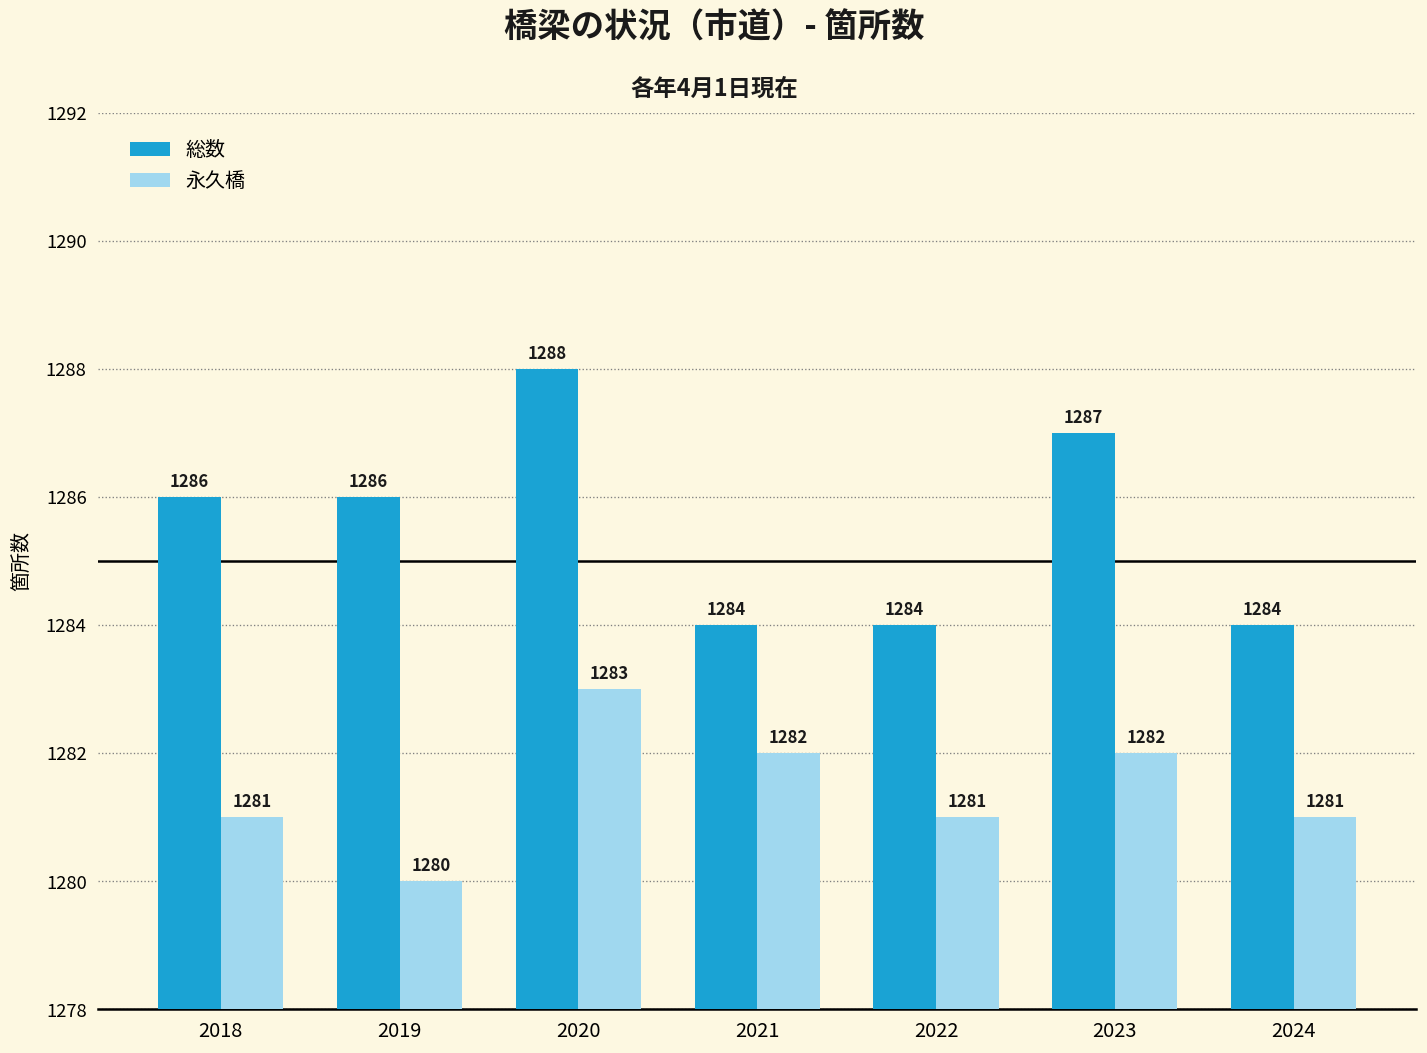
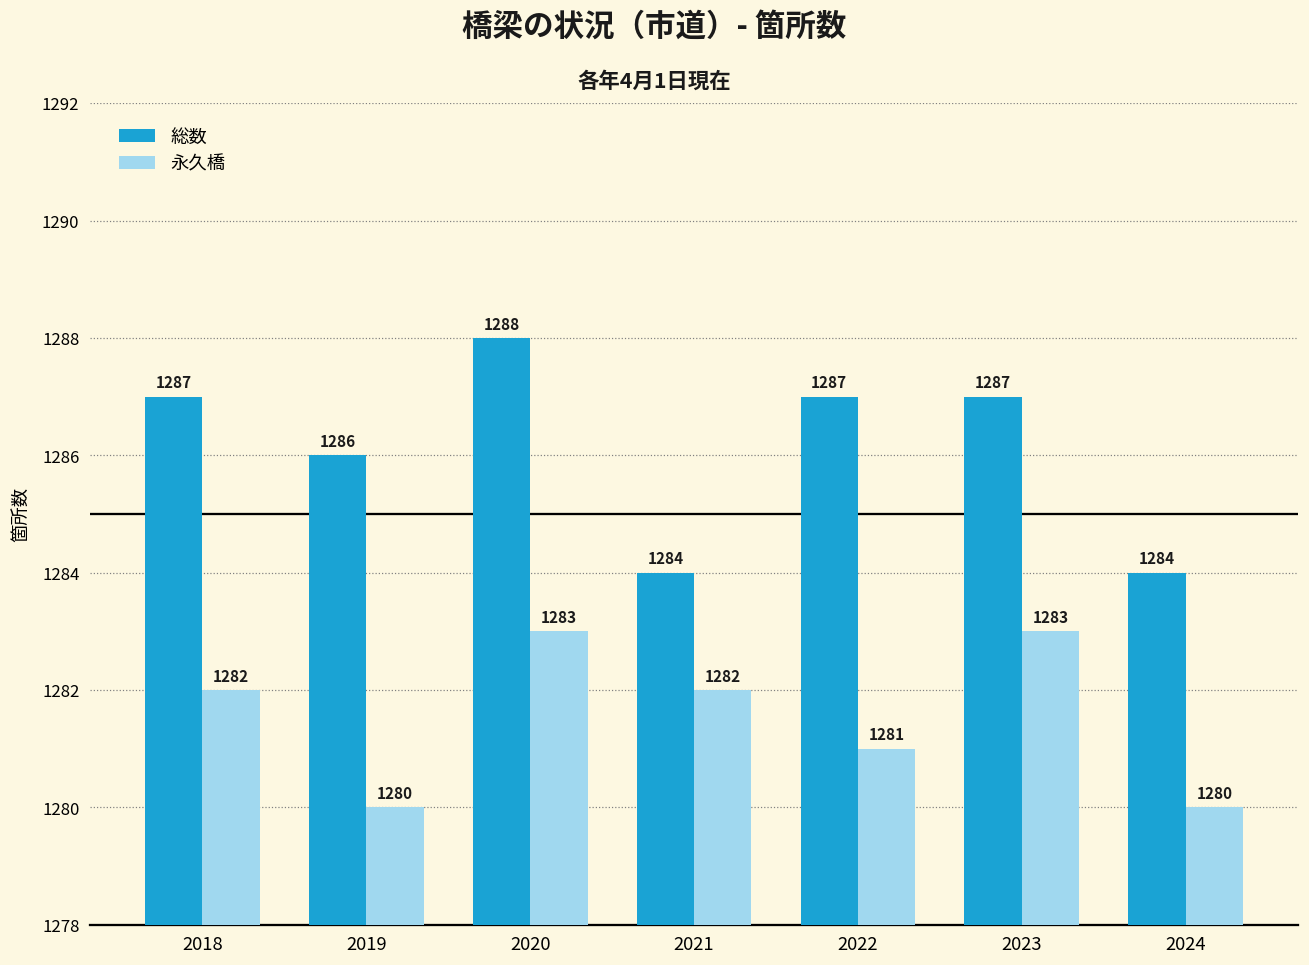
  {
    "総数": {
-     "2018": 1286,
+     "2018": 1287,
      "2019": 1286,
      "2020": 1288,
      "2021": 1284,
-     "2022": 1284,
+     "2022": 1287,
      "2023": 1287,
      "2024": 1284
    },
    "永久橋": {
-     "2018": 1281,
+     "2018": 1282,
      "2019": 1280,
      "2020": 1283,
      "2021": 1282,
      "2022": 1281,
-     "2023": 1282,
-     "2024": 1281
+     "2023": 1283,
+     "2024": 1280
    }
  }
